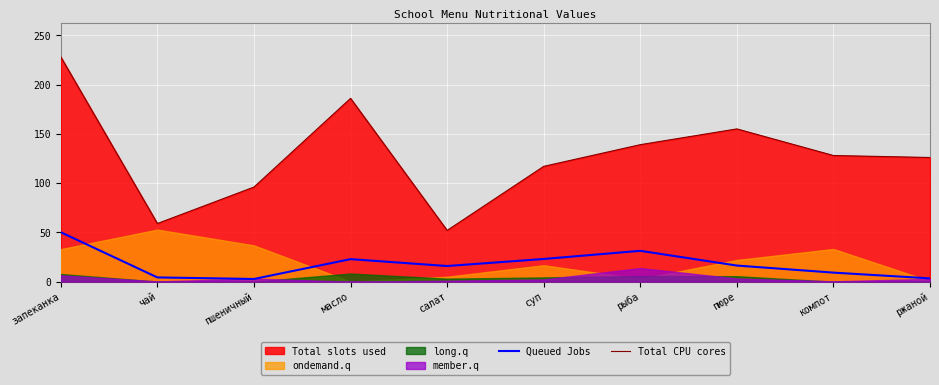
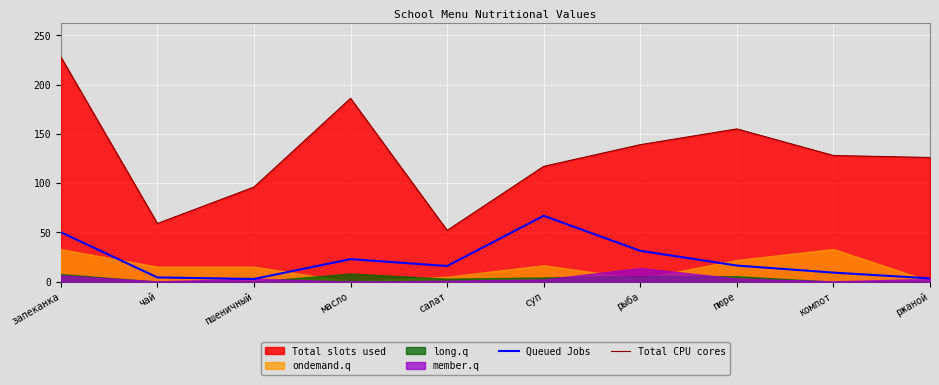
  {
    "Queued Jobs": {
      "запеканка": 50,
      "чай": 0,
      "масло": 20,
      "салат": 20,
-     "суп": 20,
+     "суп": 70,
      "рыба": 30,
      "пюре": 20,
      "компот": 10
    },
    "Total slots used": {
      "запеканка": 230,
      "чай": 60,
      "пшеничный": 100,
      "масло": 190,
      "салат": 50,
      "суп": 120,
      "рыба": 140,
      "пюре": 160,
      "компот": 130,
      "ржаной": 130
    },
    "ondemand.q": {
      "запеканка": 30,
-     "чай": 50,
-     "пшеничный": 40,
+     "чай": 20,
+     "пшеничный": 20,
      "суп": 20,
      "рыба": 0,
      "пюре": 20,
      "компот": 30
    },
    "long.q": {
      "масло": 10,
      "рыба": 10
    },
    "member.q": {
      "рыба": 10
    }
  }
